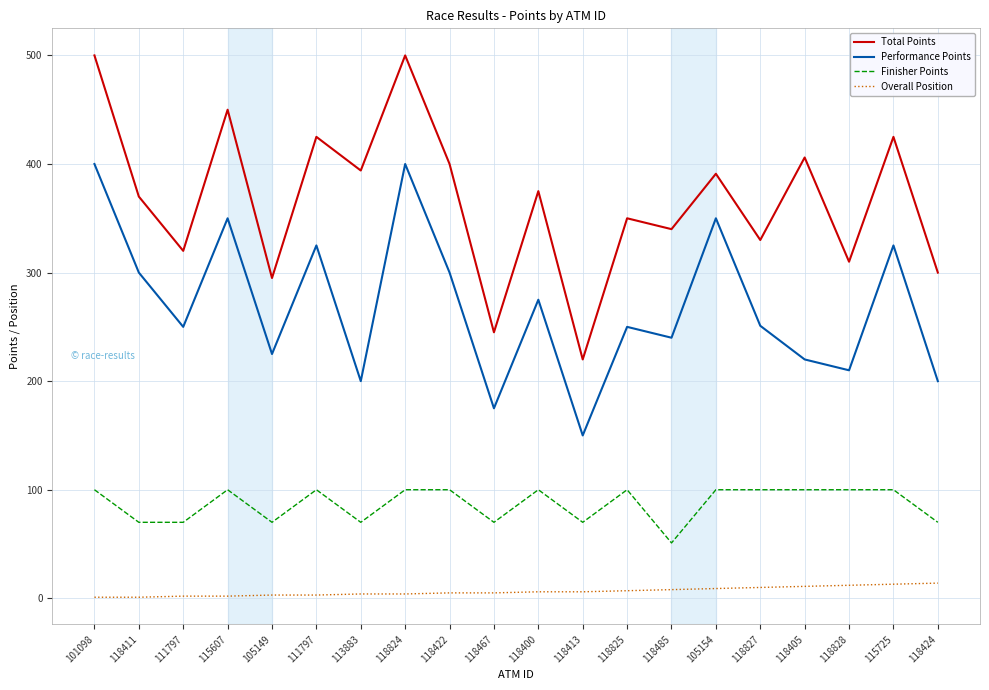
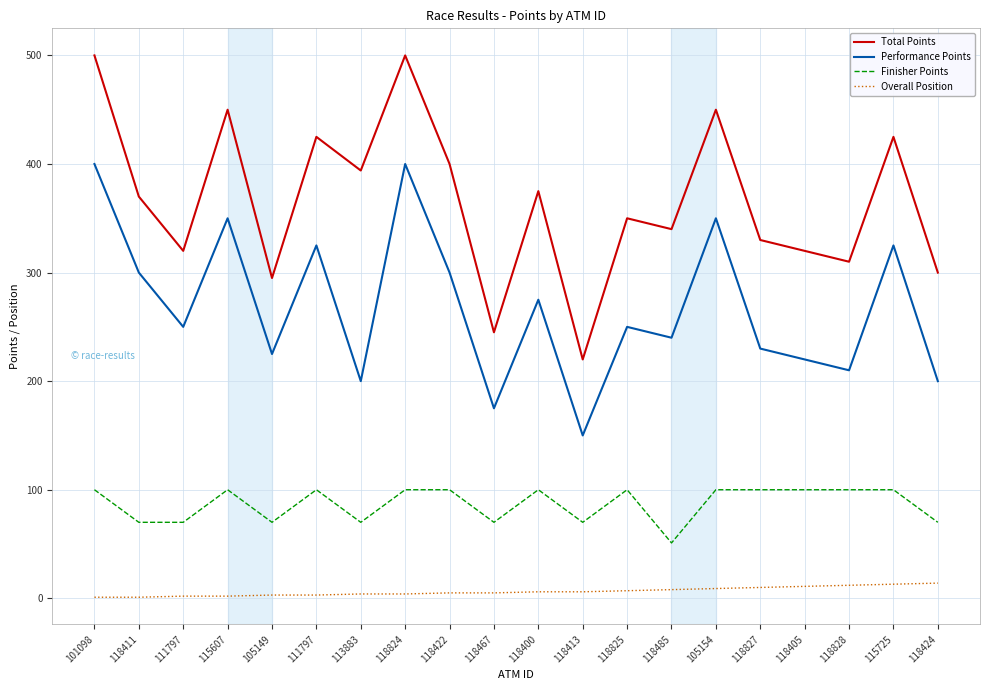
  {
    "Total Points": {
      "101098": 500,
      "118411": 370,
      "115607": 450,
      "105149": 295,
      "113883": 394,
      "118824": 500,
      "118422": 400,
      "118467": 245,
      "118400": 375,
      "118413": 220,
      "118825": 350,
      "118485": 340,
-     "105154": 391,
+     "105154": 450,
      "118827": 330,
-     "118405": 406,
+     "118405": 320,
      "118828": 310,
      "115725": 425,
      "118424": 300
    },
    "Performance Points": {
      "101098": 400,
      "118411": 300,
      "115607": 350,
      "105149": 225,
      "113883": 200,
      "118824": 400,
      "118422": 300,
      "118467": 175,
      "118400": 275,
      "118413": 150,
      "118825": 250,
      "118485": 240,
      "105154": 350,
-     "118827": 251,
+     "118827": 230,
      "118405": 220,
      "118828": 210,
      "115725": 325,
      "118424": 200
    },
    "Finisher Points": {
      "101098": 100,
      "118411": 70,
      "115607": 100,
      "105149": 70,
      "113883": 70,
      "118824": 100,
      "118422": 100,
      "118467": 70,
      "118400": 100,
      "118413": 70,
      "118825": 100,
      "118485": 51,
      "105154": 100,
      "118827": 100,
      "118405": 100,
      "118828": 100,
      "115725": 100,
      "118424": 70
    },
    "Overall Position": {
      "101098": 1,
      "118411": 1,
      "115607": 2,
      "105149": 3,
      "113883": 4,
      "118824": 4,
      "118422": 5,
      "118467": 5,
      "118400": 6,
      "118413": 6,
      "118825": 7,
      "118485": 8,
      "105154": 9,
      "118827": 10,
      "118405": 11,
      "118828": 12,
      "115725": 13,
      "118424": 14
    }
  }
